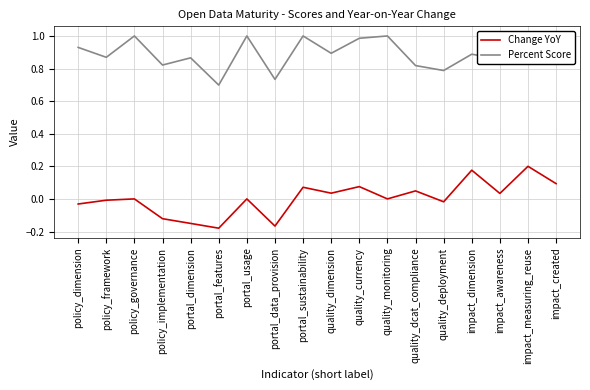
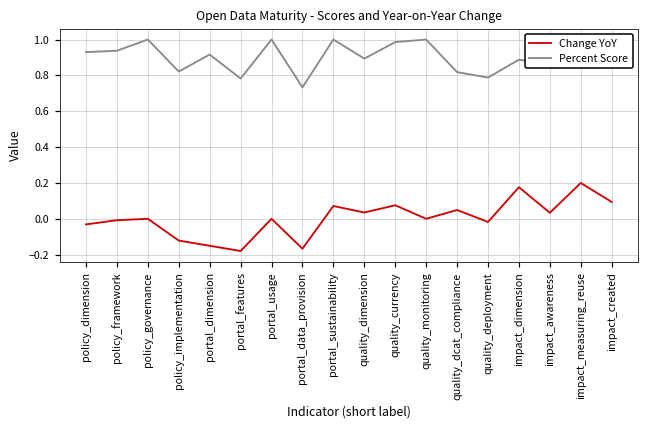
  {
    "Change YoY": {
      "policy_dimension": -0.03,
      "policy_framework": -0.01,
      "policy_governance": 0.00,
      "policy_implementation": -0.12,
      "portal_dimension": -0.15,
      "portal_features": -0.18,
      "portal_usage": 0.00,
      "portal_data_provision": -0.17,
      "portal_sustainability": 0.07,
      "quality_dimension": 0.04,
      "quality_currency": 0.08,
      "quality_monitoring": 0.00,
      "quality_dcat_compliance": 0.05,
      "quality_deployment": -0.02,
      "impact_dimension": 0.18,
      "impact_awareness": 0.03,
      "impact_measuring_reuse": 0.20,
      "impact_created": 0.09
    },
    "Percent Score": {
      "policy_dimension": 0.93,
-     "policy_framework": 0.87,
+     "policy_framework": 0.94,
      "policy_governance": 1.00,
      "policy_implementation": 0.82,
-     "portal_dimension": 0.87,
-     "portal_features": 0.70,
+     "portal_dimension": 0.92,
+     "portal_features": 0.78,
      "portal_usage": 1.00,
      "portal_data_provision": 0.73,
      "portal_sustainability": 1.00,
      "quality_dimension": 0.89,
      "quality_currency": 0.99,
      "quality_monitoring": 1.00,
      "quality_dcat_compliance": 0.82,
      "quality_deployment": 0.79,
      "impact_dimension": 0.89
    }
  }
